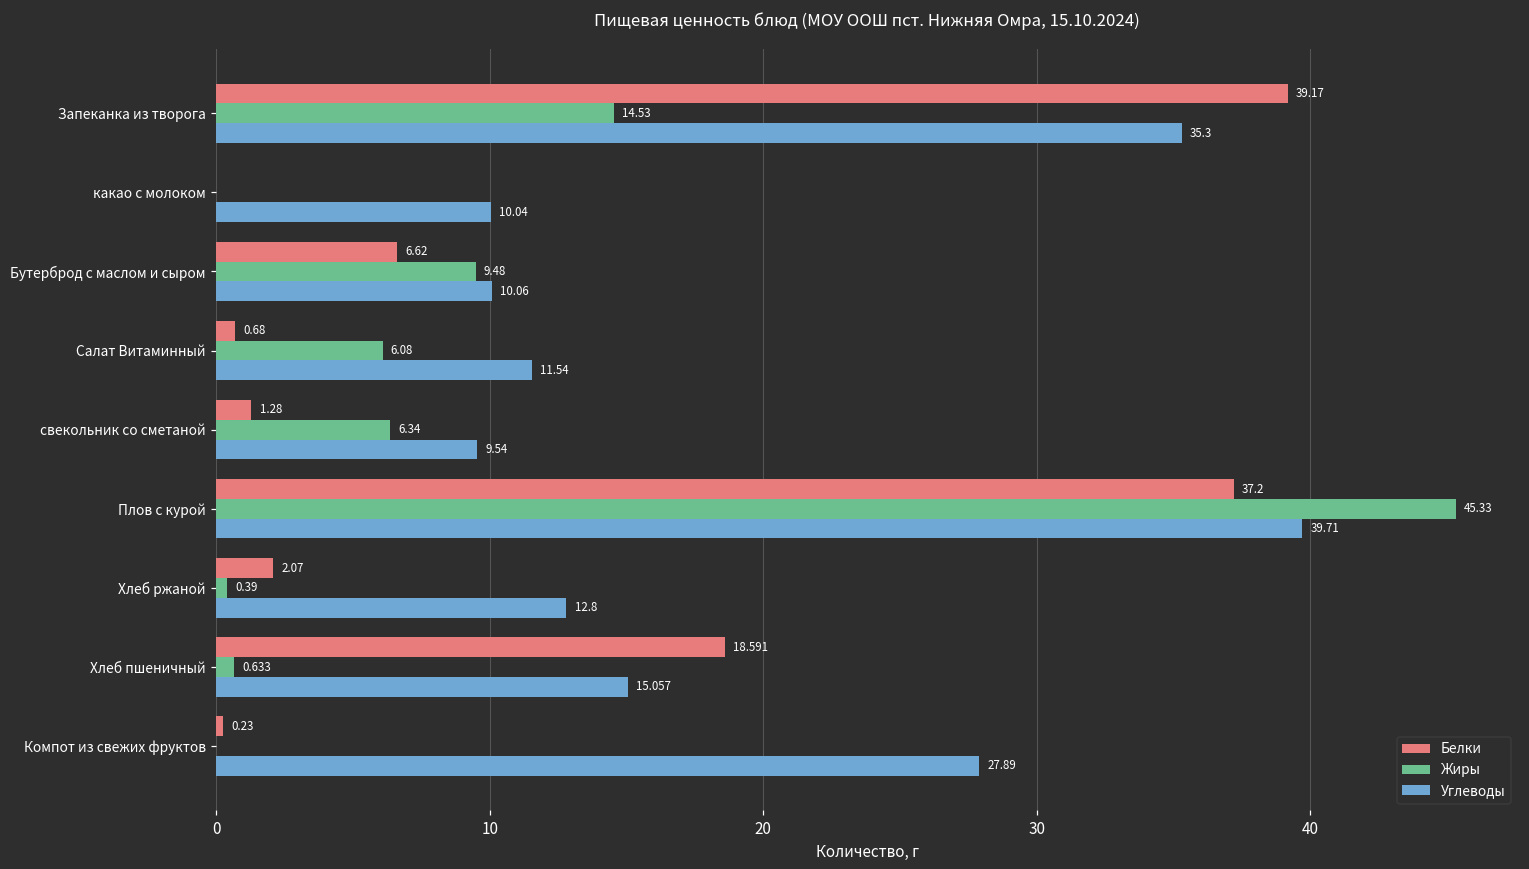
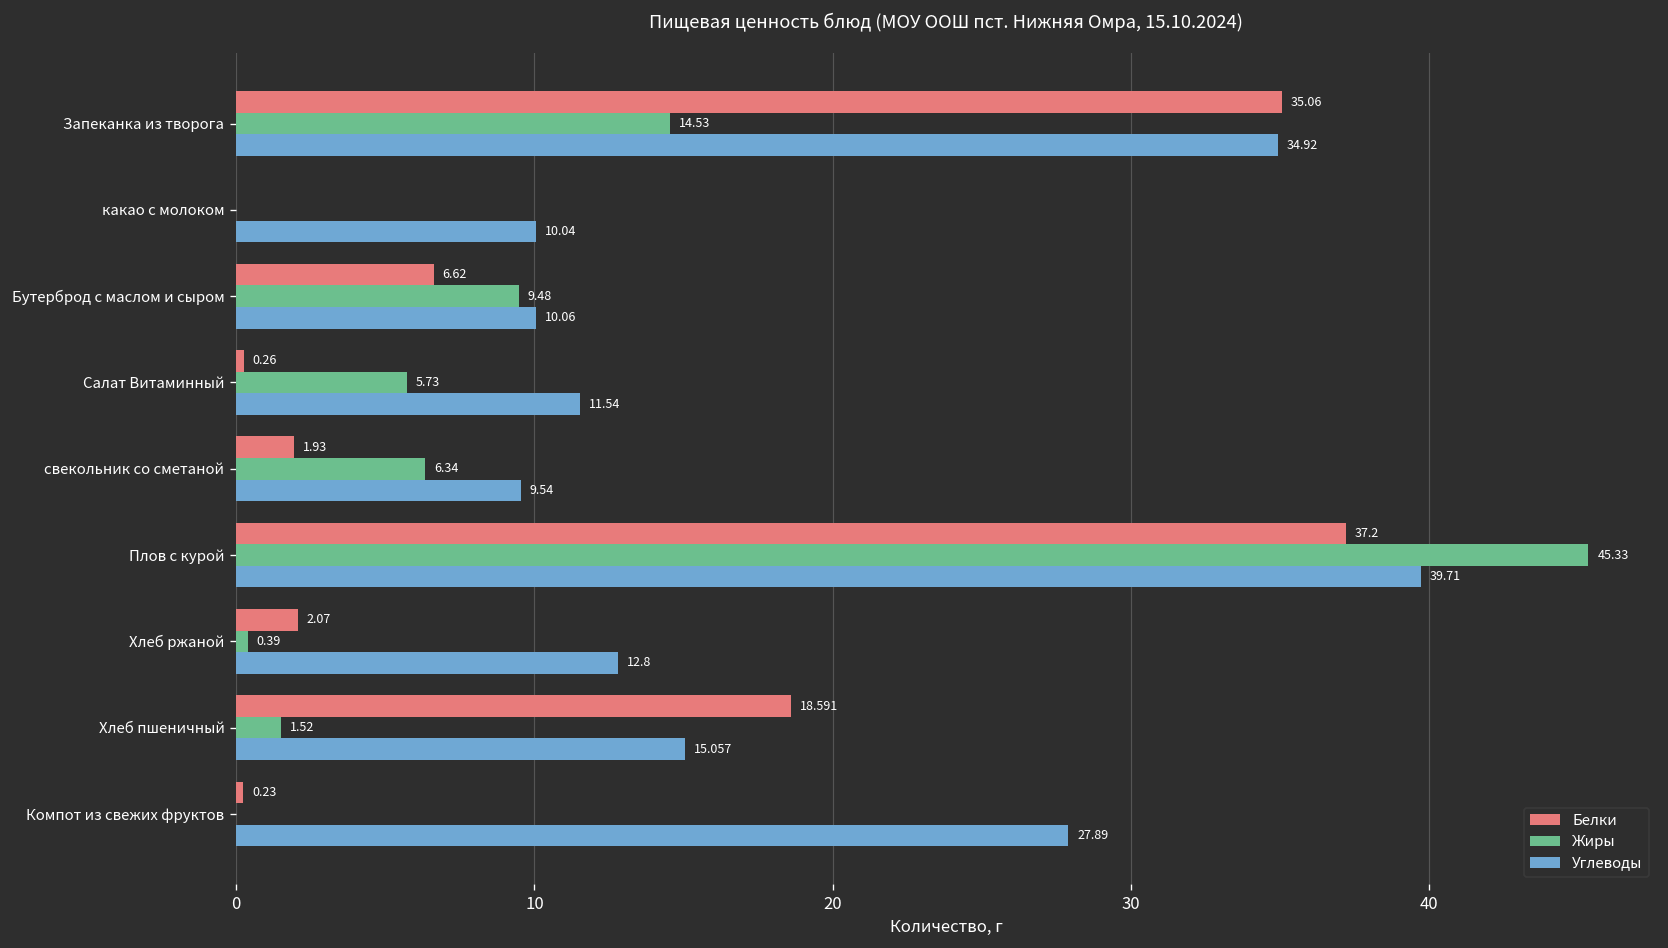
  {
    "Белки": {
-     "Запеканка из творога": 39.17,
+     "Запеканка из творога": 35.06,
      "Бутерброд с маслом и сыром": 6.62,
-     "Салат Витаминный": 0.68,
-     "свекольник со сметаной": 1.28,
+     "Салат Витаминный": 0.26,
+     "свекольник со сметаной": 1.93,
      "Плов с курой": 37.2,
      "Хлеб ржаной": 2.07,
      "Хлеб пшеничный": 18.591,
      "Компот из свежих фруктов": 0.23
    },
    "Жиры": {
      "Запеканка из творога": 14.53,
      "Бутерброд с маслом и сыром": 9.48,
-     "Салат Витаминный": 6.08,
+     "Салат Витаминный": 5.73,
      "свекольник со сметаной": 6.34,
      "Плов с курой": 45.33,
      "Хлеб ржаной": 0.39,
-     "Хлеб пшеничный": 0.633
+     "Хлеб пшеничный": 1.52
    },
    "Углеводы": {
-     "Запеканка из творога": 35.3,
+     "Запеканка из творога": 34.92,
      "какао с молоком": 10.04,
      "Бутерброд с маслом и сыром": 10.06,
      "Салат Витаминный": 11.54,
      "свекольник со сметаной": 9.54,
      "Плов с курой": 39.71,
      "Хлеб ржаной": 12.8,
      "Хлеб пшеничный": 15.057,
      "Компот из свежих фруктов": 27.89
    }
  }
